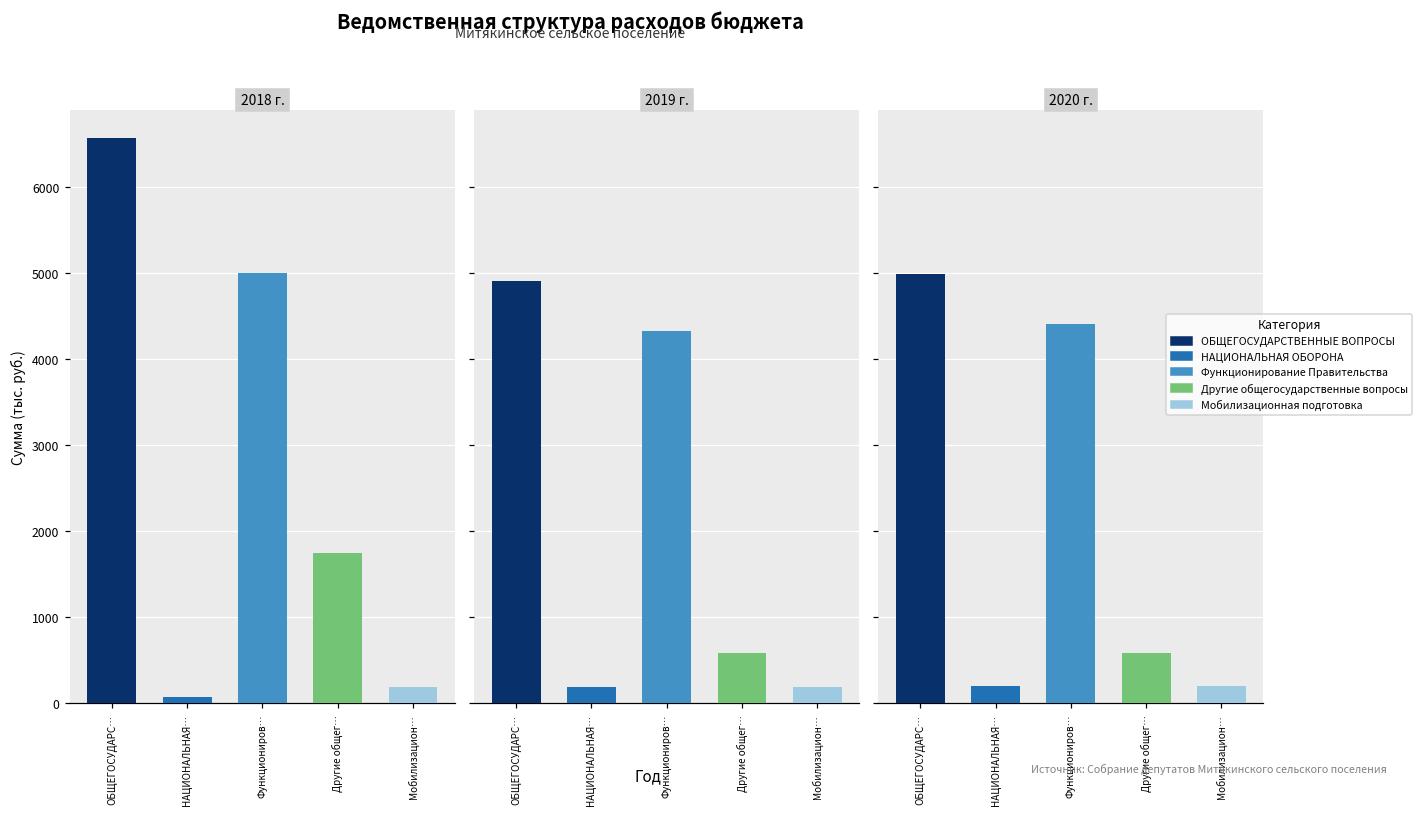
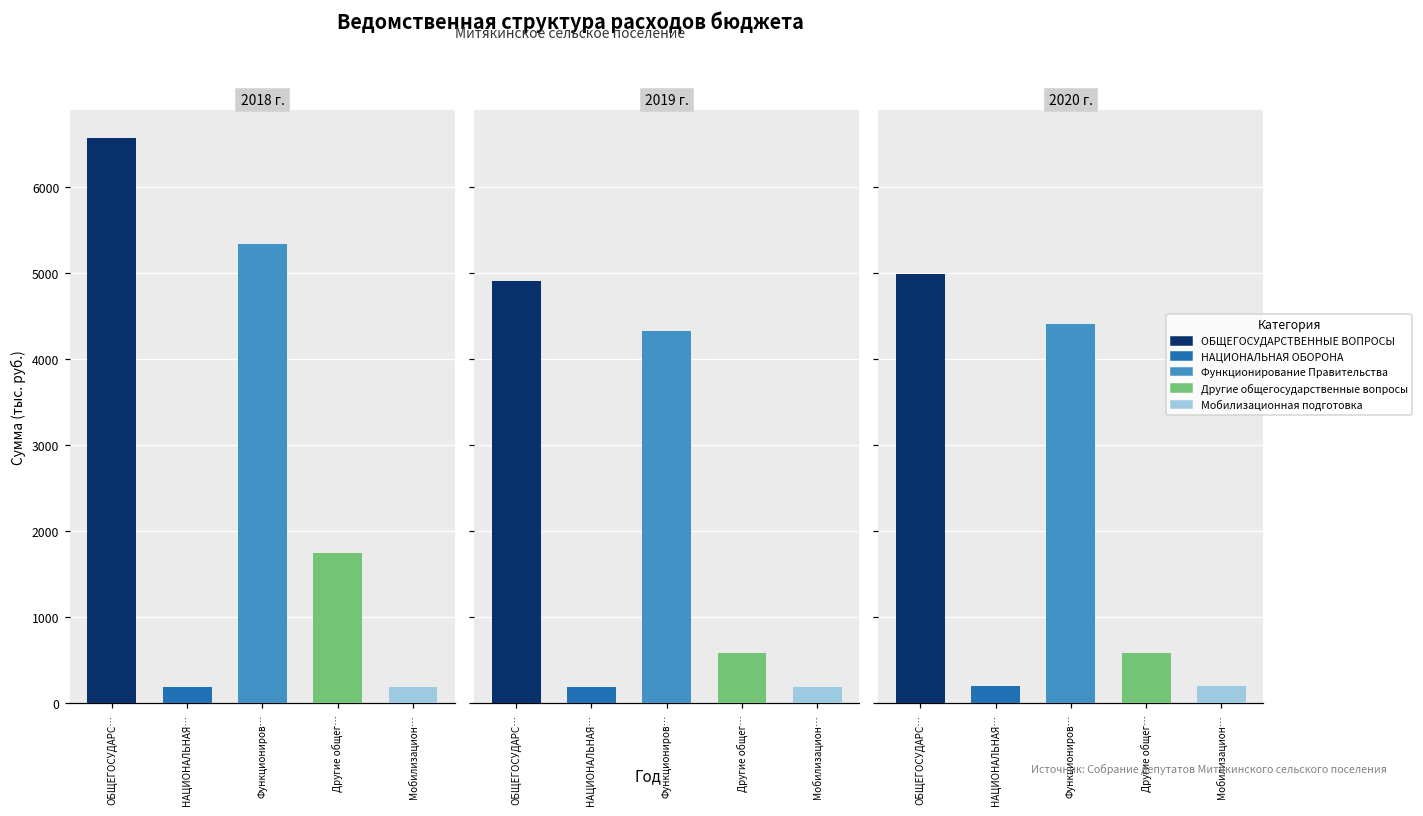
  {
    "2018 г.": {
      "ОБЩЕГОСУДАРС…": 6600,
-     "НАЦИОНАЛЬНАЯ…": 100,
-     "Функциониров…": 5000,
+     "НАЦИОНАЛЬНАЯ…": 200,
+     "Функциониров…": 5300,
      "Другие общег…": 1700,
      "Мобилизацион…": 200
    }
  }
